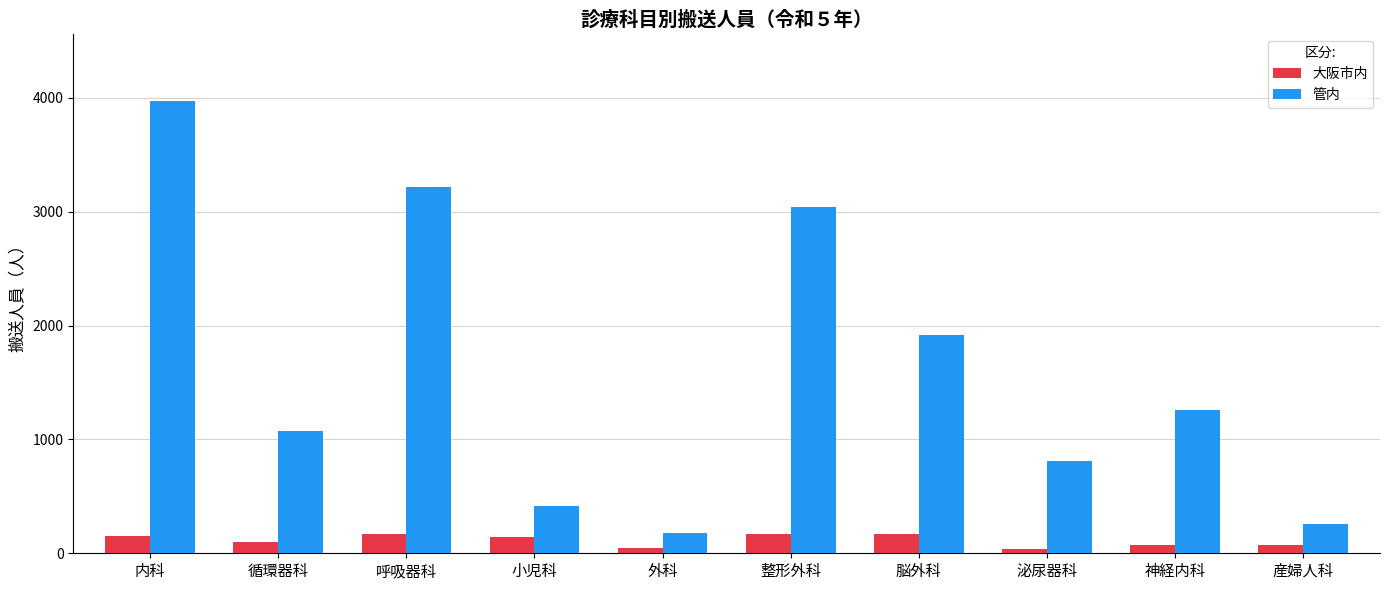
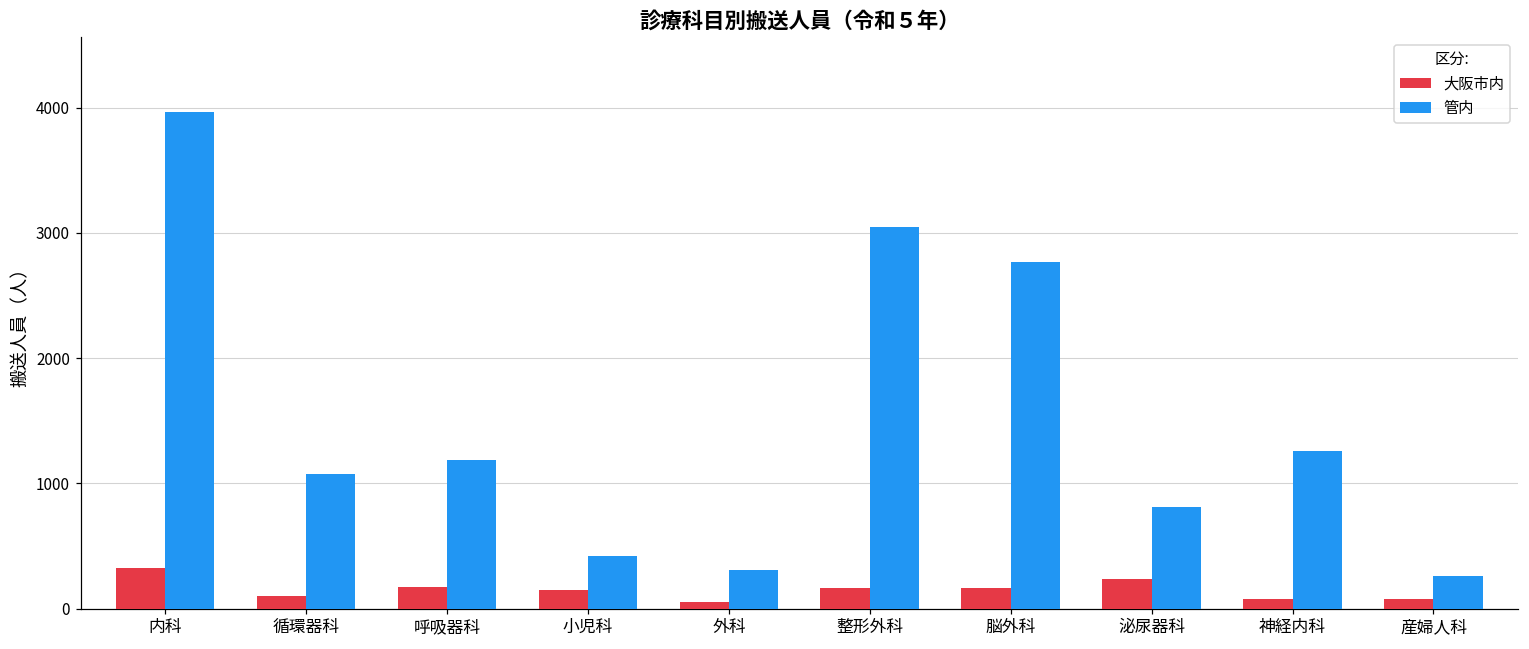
  {
    "大阪市内": {
-     "内科": 150,
+     "内科": 320,
      "循環器科": 100,
      "呼吸器科": 170,
      "小児科": 150,
      "外科": 50,
      "整形外科": 170,
      "脳外科": 170,
-     "泌尿器科": 40,
+     "泌尿器科": 240,
      "神経内科": 70,
      "産婦人科": 80
    },
    "管内": {
      "内科": 3970,
      "循環器科": 1070,
-     "呼吸器科": 3210,
+     "呼吸器科": 1190,
      "小児科": 420,
-     "外科": 180,
+     "外科": 310,
      "整形外科": 3040,
-     "脳外科": 1910,
+     "脳外科": 2770,
      "泌尿器科": 810,
      "神経内科": 1260,
      "産婦人科": 260
    }
  }
